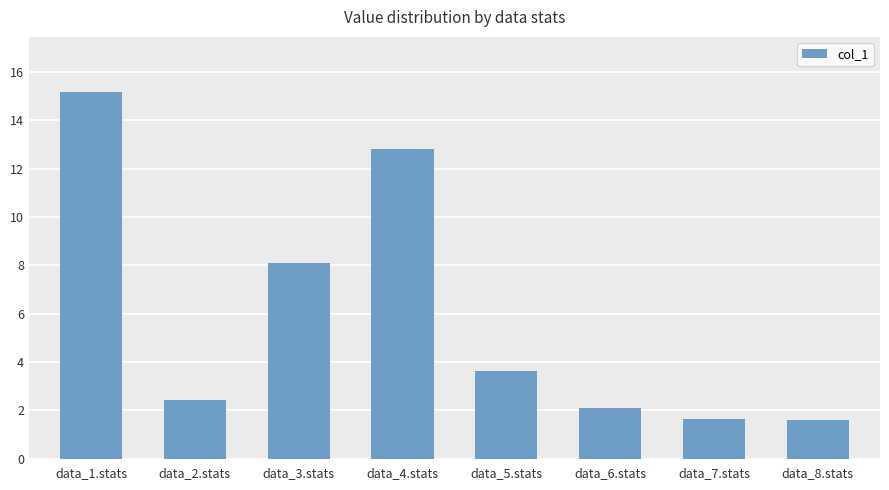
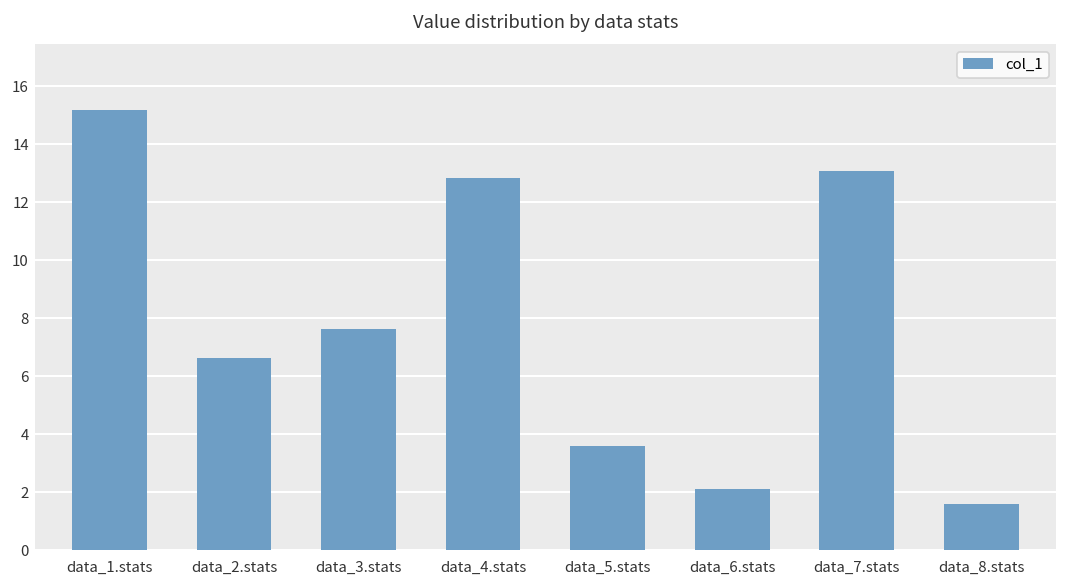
  {
    "data_1.stats": 15.2,
-   "data_2.stats": 2.4,
-   "data_3.stats": 8.1,
+   "data_2.stats": 6.6,
+   "data_3.stats": 7.6,
    "data_4.stats": 12.8,
    "data_5.stats": 3.6,
    "data_6.stats": 2.1,
-   "data_7.stats": 1.7,
+   "data_7.stats": 13.1,
    "data_8.stats": 1.6
  }
